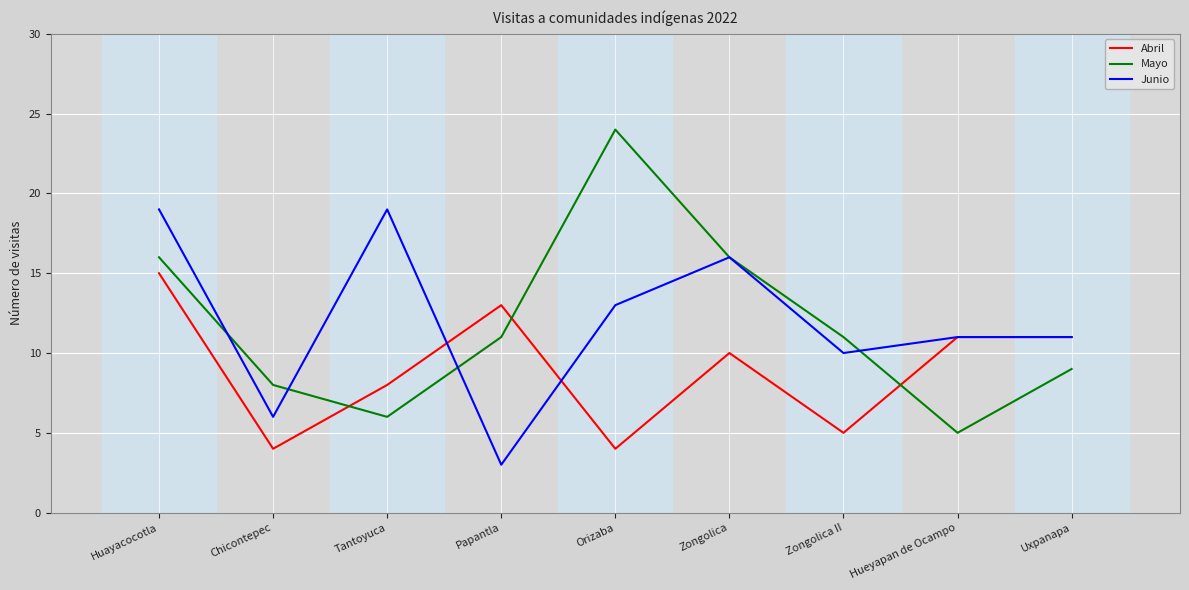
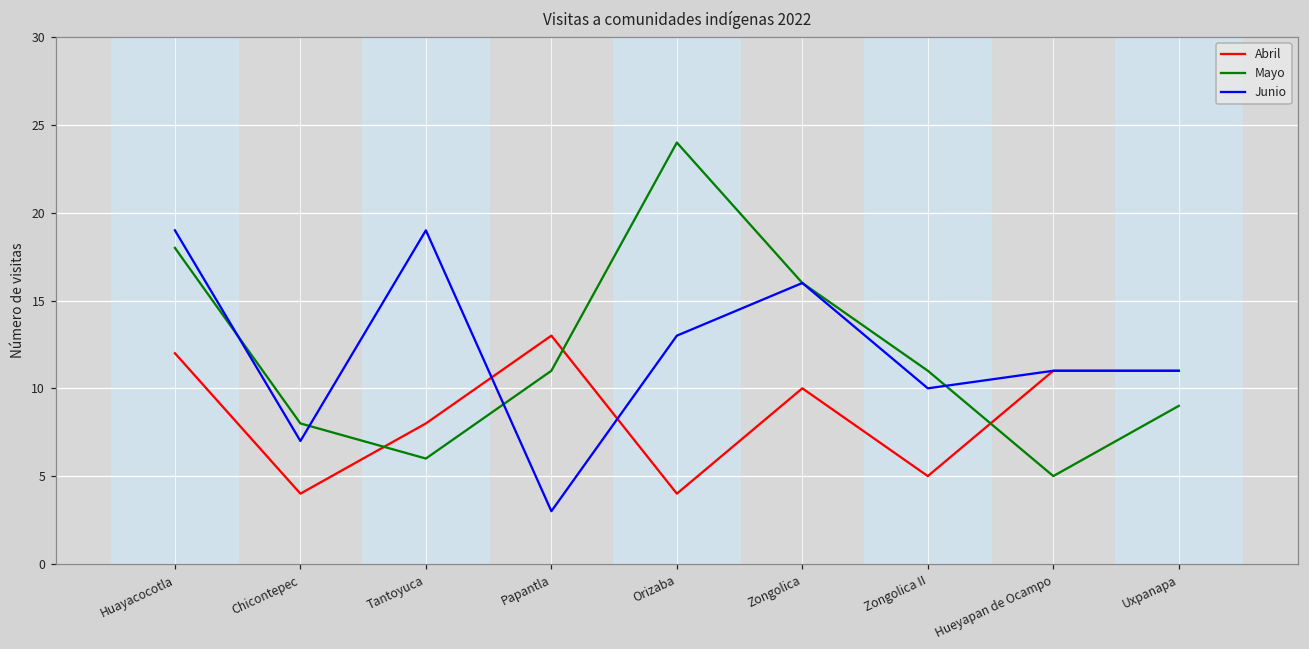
  {
    "Abril": {
-     "Huayacocotla": 15,
+     "Huayacocotla": 12,
      "Chicontepec": 4,
      "Tantoyuca": 8,
      "Papantla": 13,
      "Orizaba": 4,
      "Zongolica": 10,
      "Zongolica II": 5
    },
    "Mayo": {
-     "Huayacocotla": 16,
+     "Huayacocotla": 18,
      "Chicontepec": 8,
      "Tantoyuca": 6,
      "Papantla": 11,
      "Orizaba": 24,
      "Zongolica II": 11,
      "Hueyapan de Ocampo": 5,
      "Uxpanapa": 9
    },
    "Junio": {
      "Huayacocotla": 19,
-     "Chicontepec": 6,
+     "Chicontepec": 7,
      "Tantoyuca": 19,
      "Papantla": 3,
      "Orizaba": 13,
      "Zongolica II": 10
    }
  }
